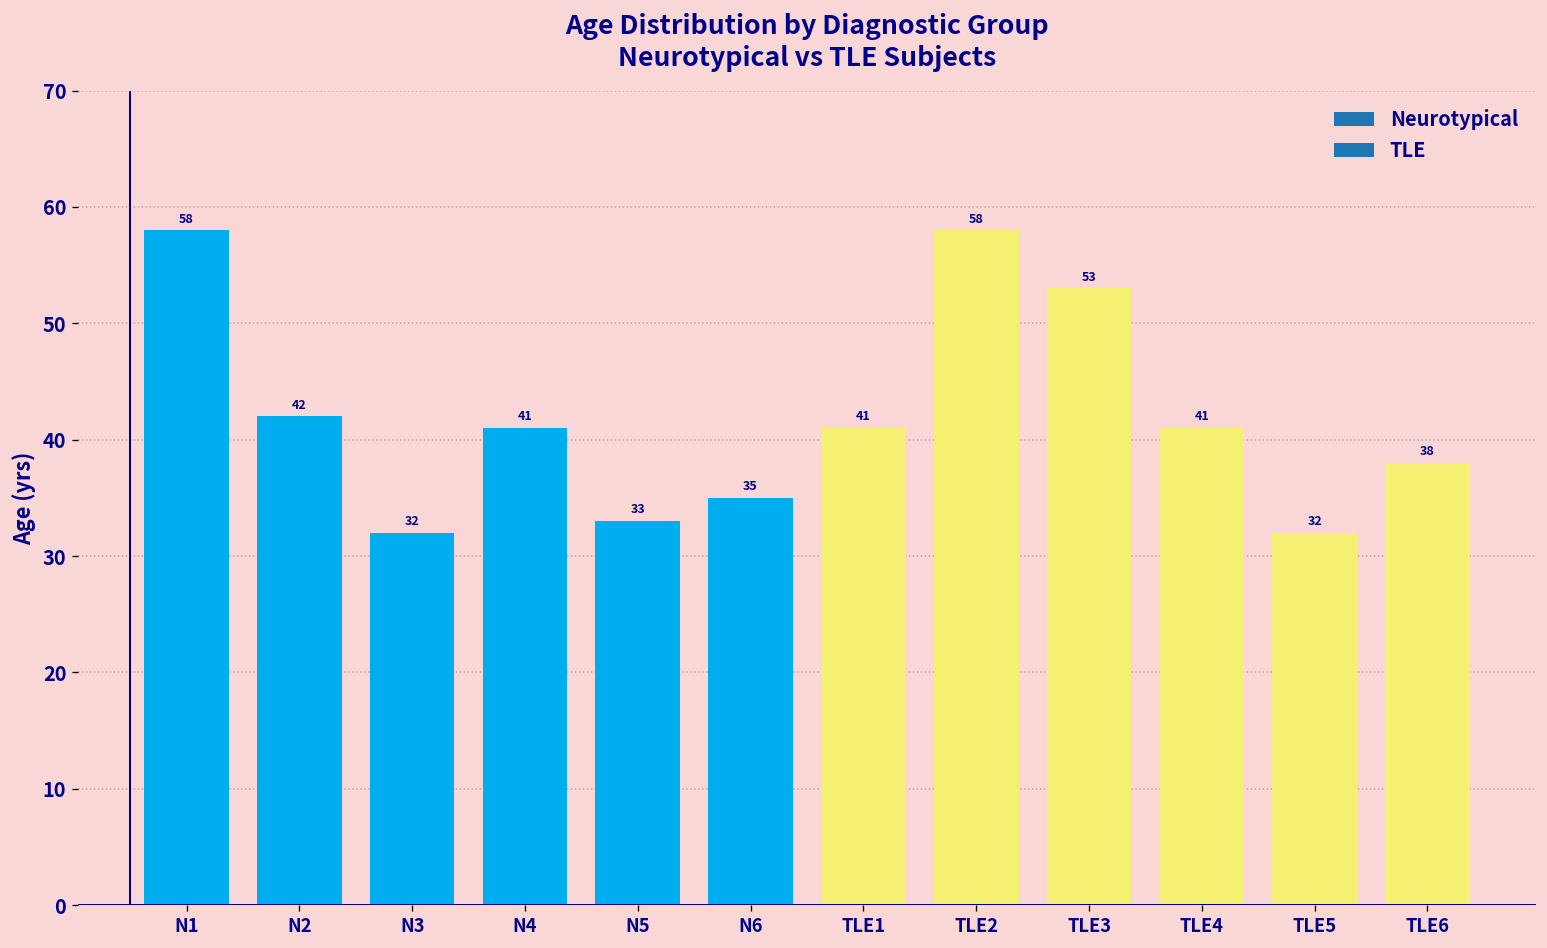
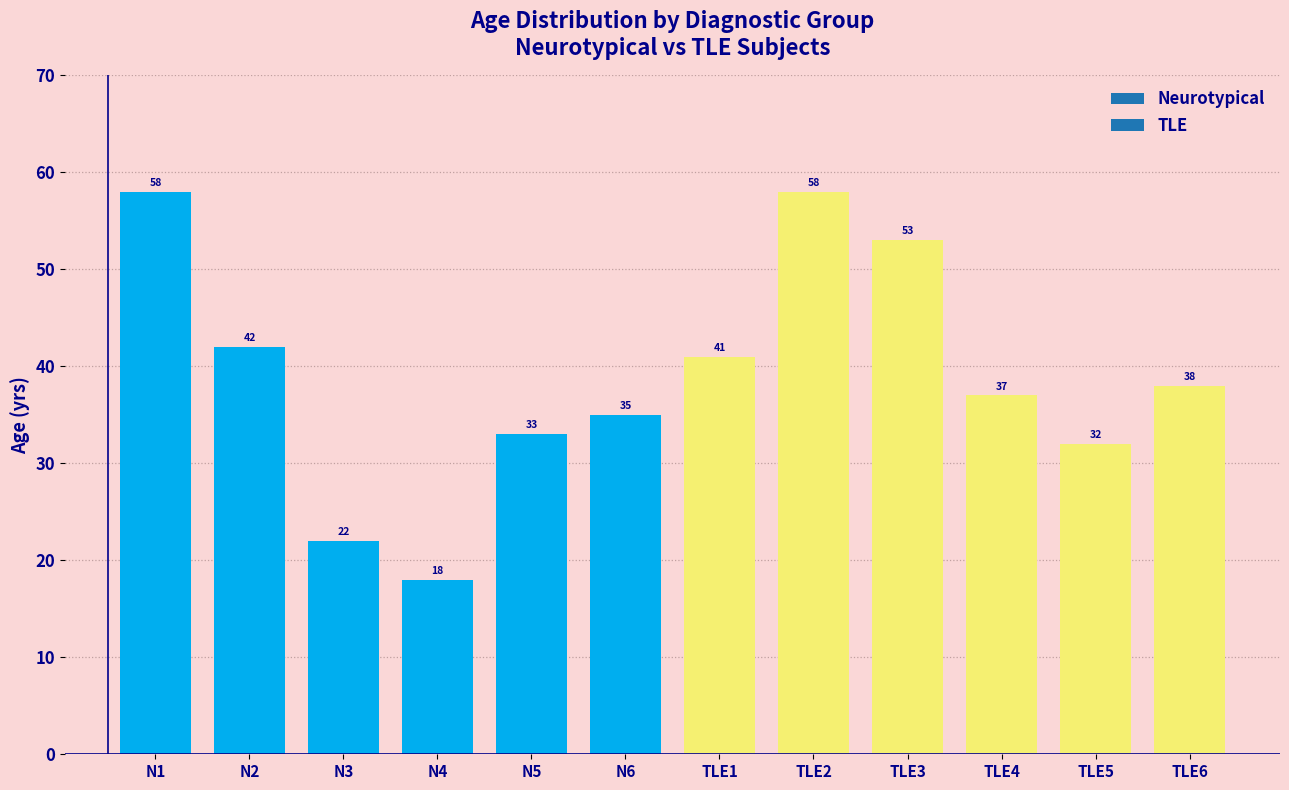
  {
    "N1": 58,
    "N2": 42,
-   "N3": 32,
-   "N4": 41,
+   "N3": 22,
+   "N4": 18,
    "N5": 33,
    "N6": 35,
    "TLE1": 41,
    "TLE2": 58,
    "TLE3": 53,
-   "TLE4": 41,
+   "TLE4": 37,
    "TLE5": 32,
    "TLE6": 38
  }
